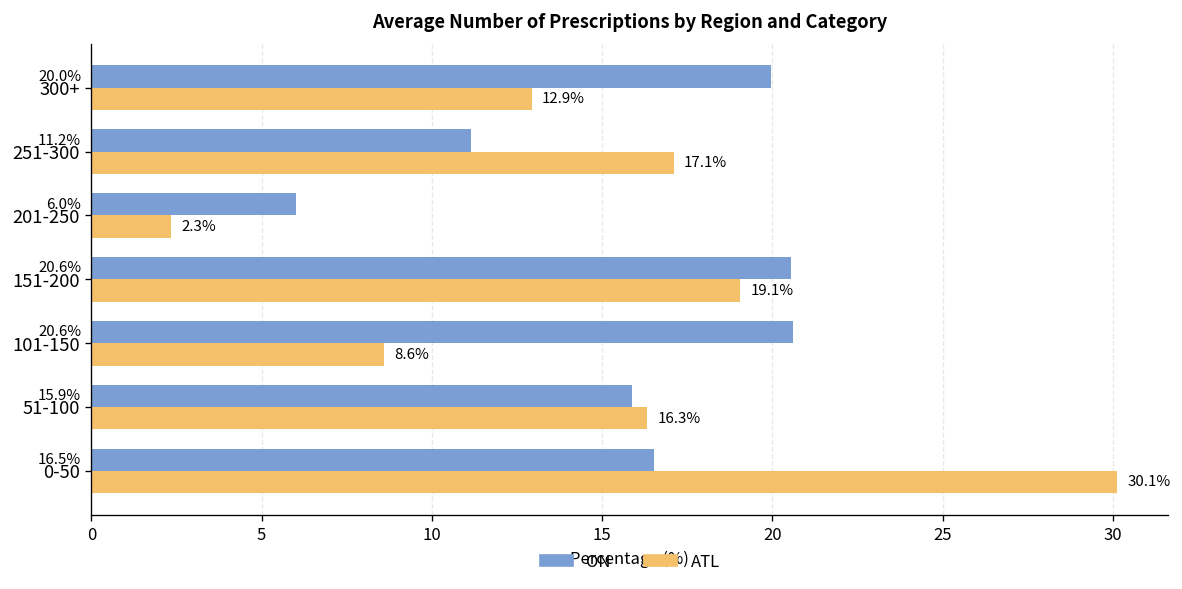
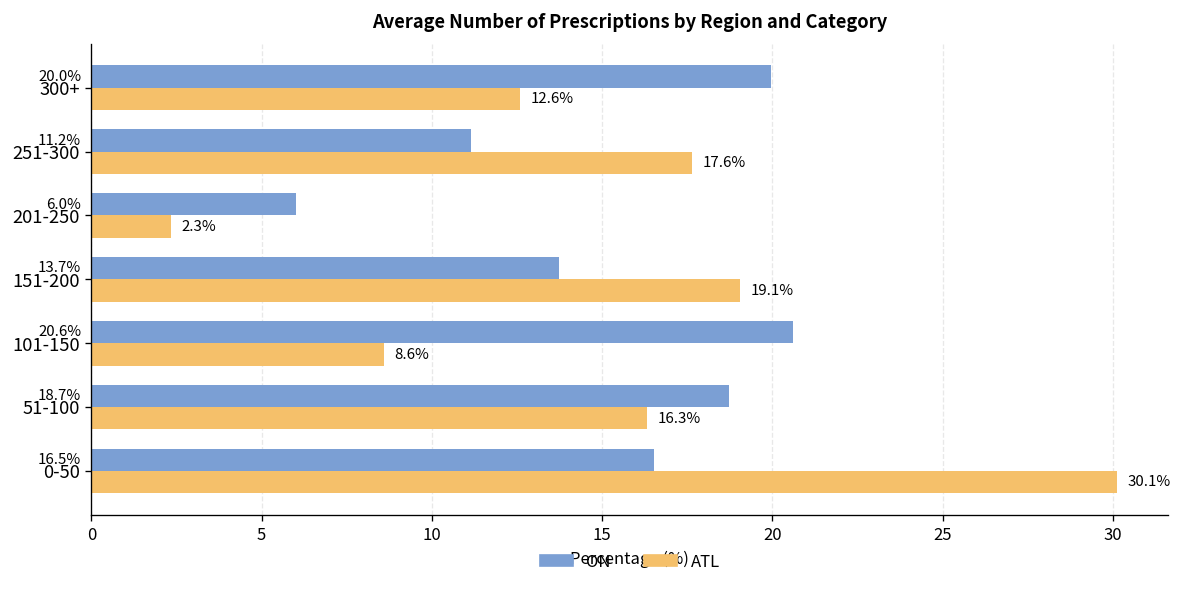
  {
    "ON": {
-     "151-200": "20.6%",
-     "51-100": "15.9%"
+     "151-200": "13.7%",
+     "51-100": "18.7%"
    },
    "ATL": {
-     "300+": "12.9%",
-     "251-300": "17.1%",
+     "300+": "12.6%",
+     "251-300": "17.6%",
      "201-250": "2.3%",
      "151-200": "19.1%",
      "101-150": "8.6%",
      "51-100": "16.3%",
      "0-50": "30.1%"
    }
  }
